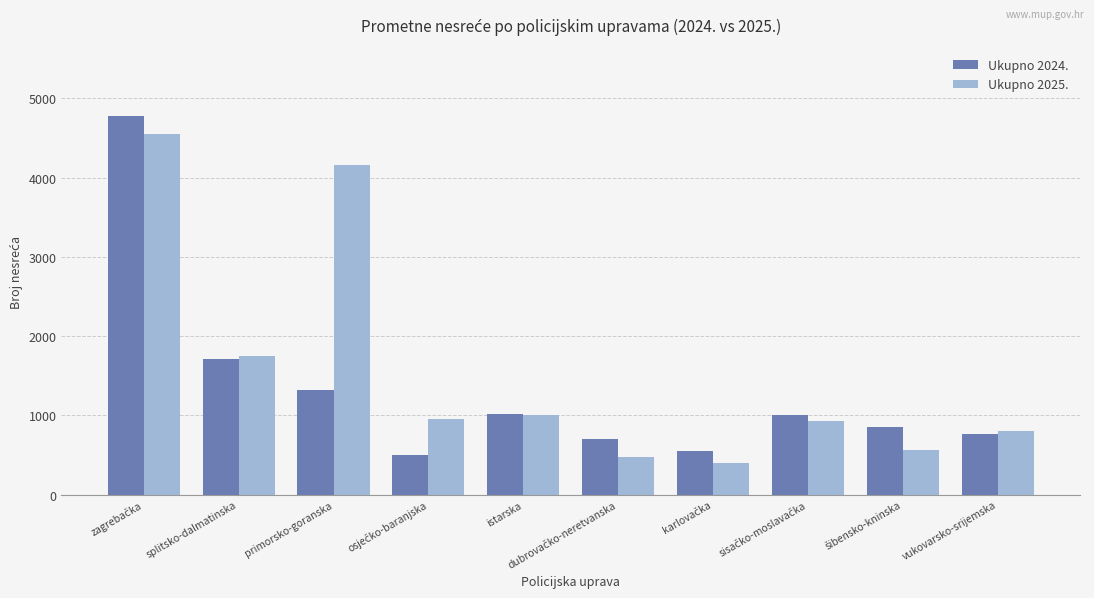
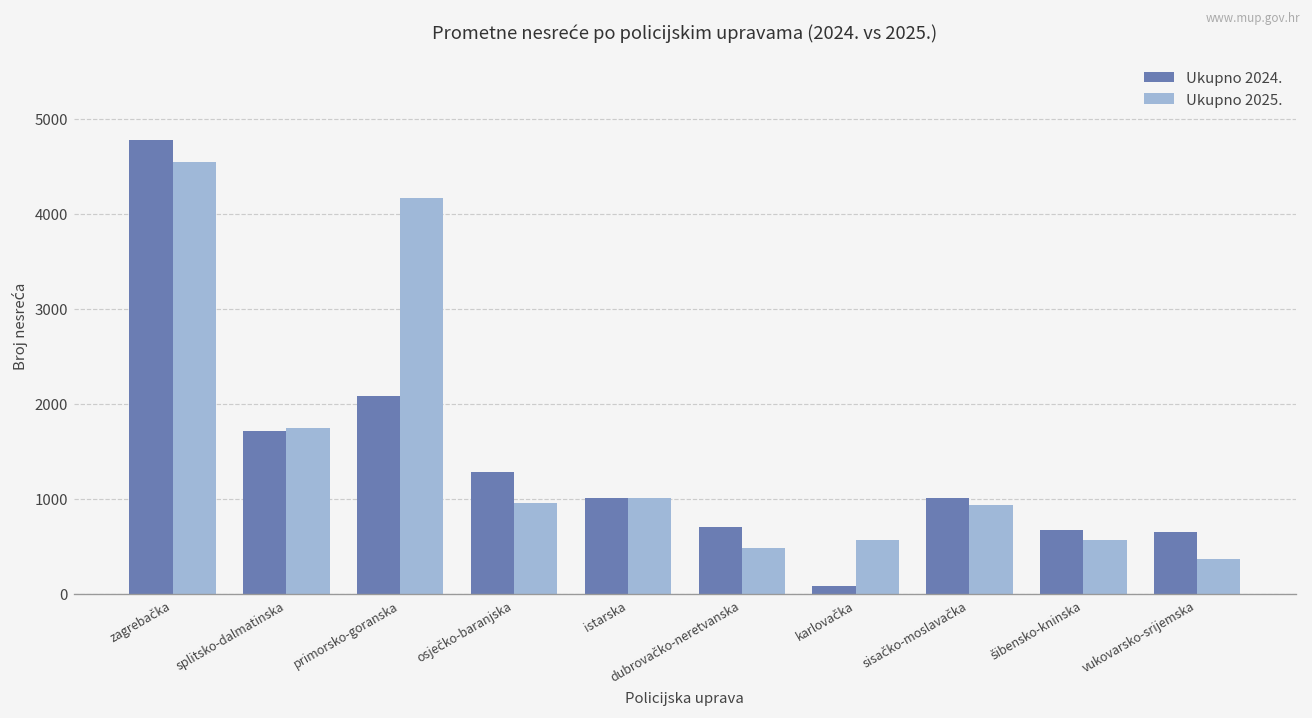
  {
    "Ukupno 2024.": {
      "zagrebačka": 4800,
      "splitsko-dalmatinska": 1700,
-     "primorsko-goranska": 1300,
-     "osječko-baranjska": 500,
+     "primorsko-goranska": 2100,
+     "osječko-baranjska": 1300,
      "istarska": 1000,
      "dubrovačko-neretvanska": 700,
-     "karlovačka": 500,
+     "karlovačka": 100,
      "sisačko-moslavačka": 1000,
-     "šibensko-kninska": 900,
-     "vukovarsko-srijemska": 800
+     "šibensko-kninska": 700,
+     "vukovarsko-srijemska": 700
    },
    "Ukupno 2025.": {
      "zagrebačka": 4500,
      "splitsko-dalmatinska": 1700,
      "primorsko-goranska": 4200,
      "osječko-baranjska": 1000,
      "istarska": 1000,
      "dubrovačko-neretvanska": 500,
-     "karlovačka": 400,
+     "karlovačka": 600,
      "sisačko-moslavačka": 900,
      "šibensko-kninska": 600,
-     "vukovarsko-srijemska": 800
+     "vukovarsko-srijemska": 400
    }
  }
